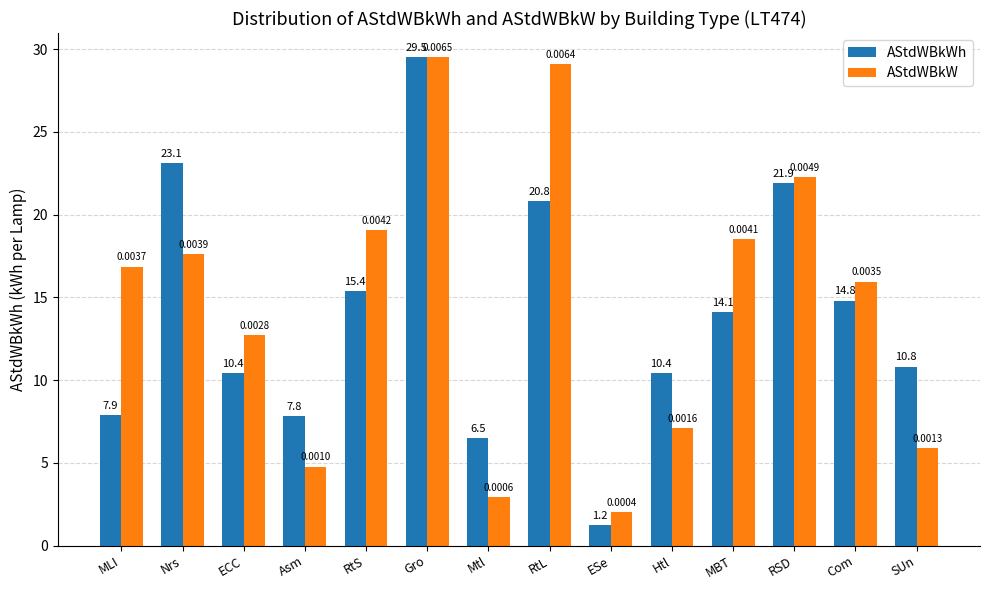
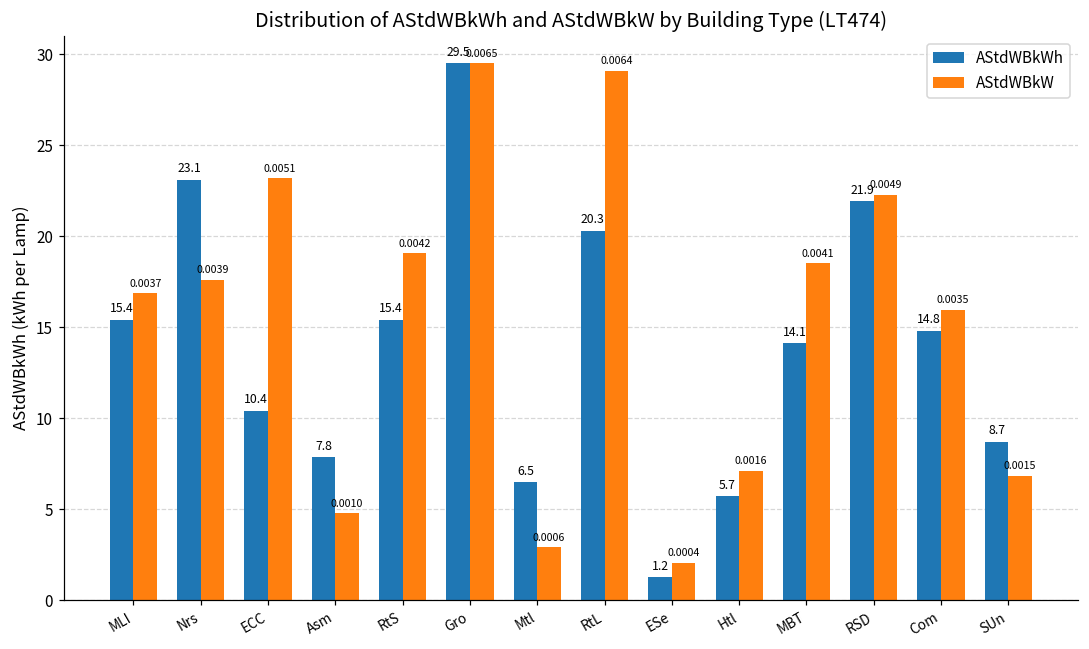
  {
    "AStdWBkWh": {
-     "MLI": 7.9,
+     "MLI": 15.4,
      "Nrs": 23.1,
      "ECC": 10.4,
      "Asm": 7.8,
      "RtS": 15.4,
      "Mtl": 6.5,
-     "RtL": 20.8,
+     "RtL": 20.3,
      "ESe": 1.2,
-     "Htl": 10.4,
+     "Htl": 5.7,
      "MBT": 14.1,
      "RSD": 21.9,
      "Com": 14.8,
-     "SUn": 10.8
+     "SUn": 8.7
    },
    "AStdWBkW": {
-     "ECC": 0.0028,
-     "SUn": 0.0013
+     "ECC": 0.0051,
+     "SUn": 0.0015
    }
  }
